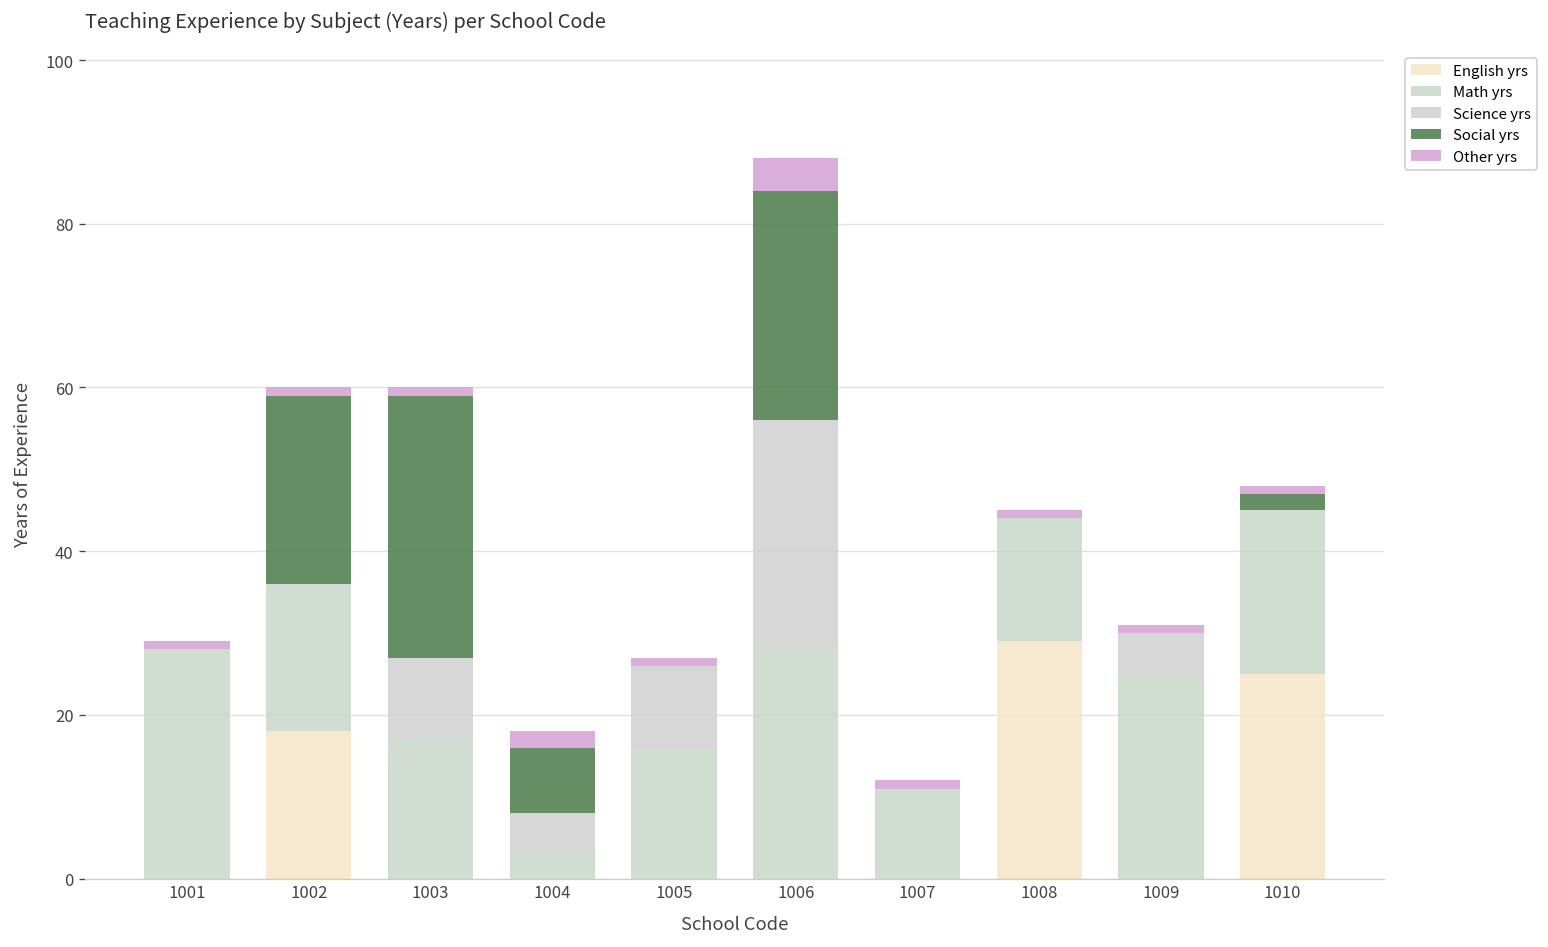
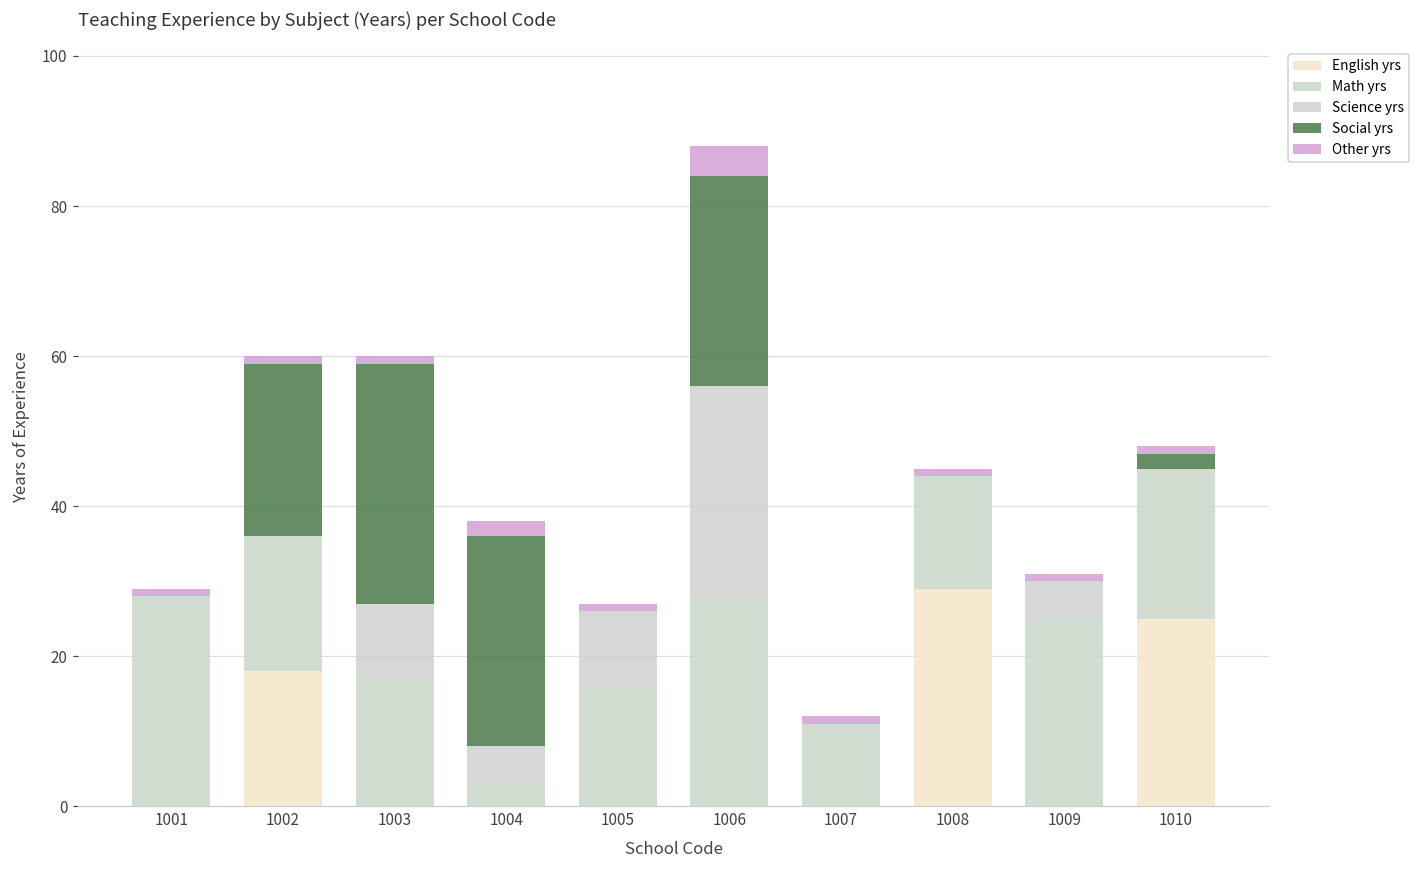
  {
    "Social yrs": {
      "1001": 0,
      "1002": 23,
      "1003": 32,
-     "1004": 8,
+     "1004": 28,
      "1005": 0,
      "1006": 28,
      "1007": 0,
      "1008": 0,
      "1009": 0,
      "1010": 2
    }
  }
